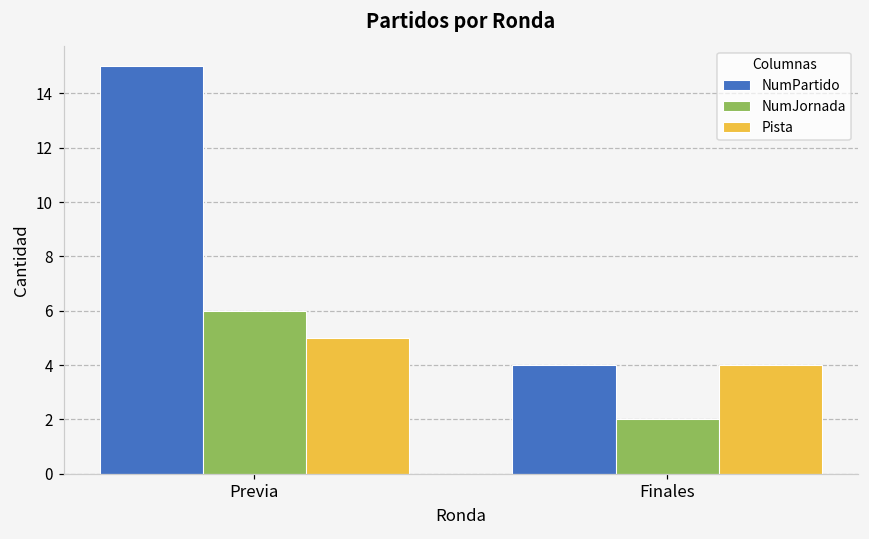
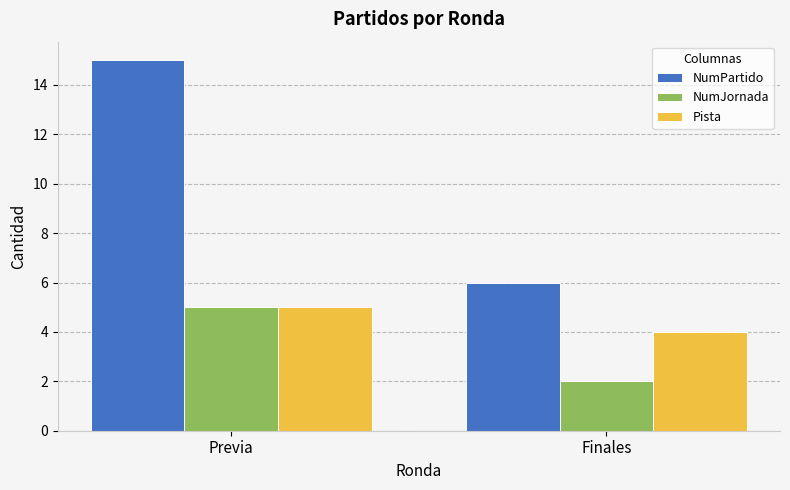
  {
    "NumPartido": {
      "Previa": 15,
-     "Finales": 4
+     "Finales": 6
    },
    "NumJornada": {
-     "Previa": 6,
+     "Previa": 5,
      "Finales": 2
    },
    "Pista": {
      "Previa": 5,
      "Finales": 4
    }
  }
